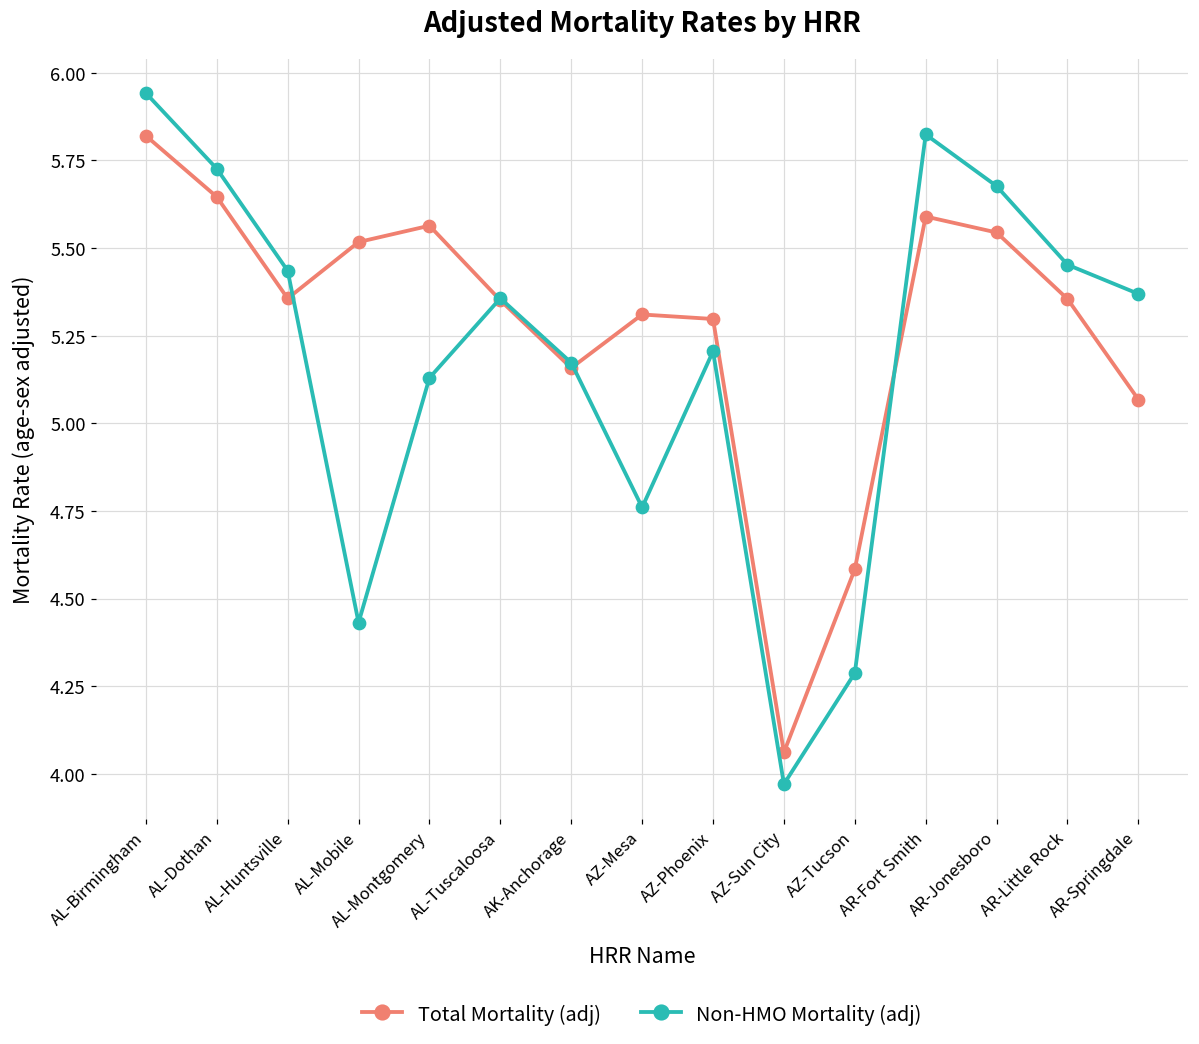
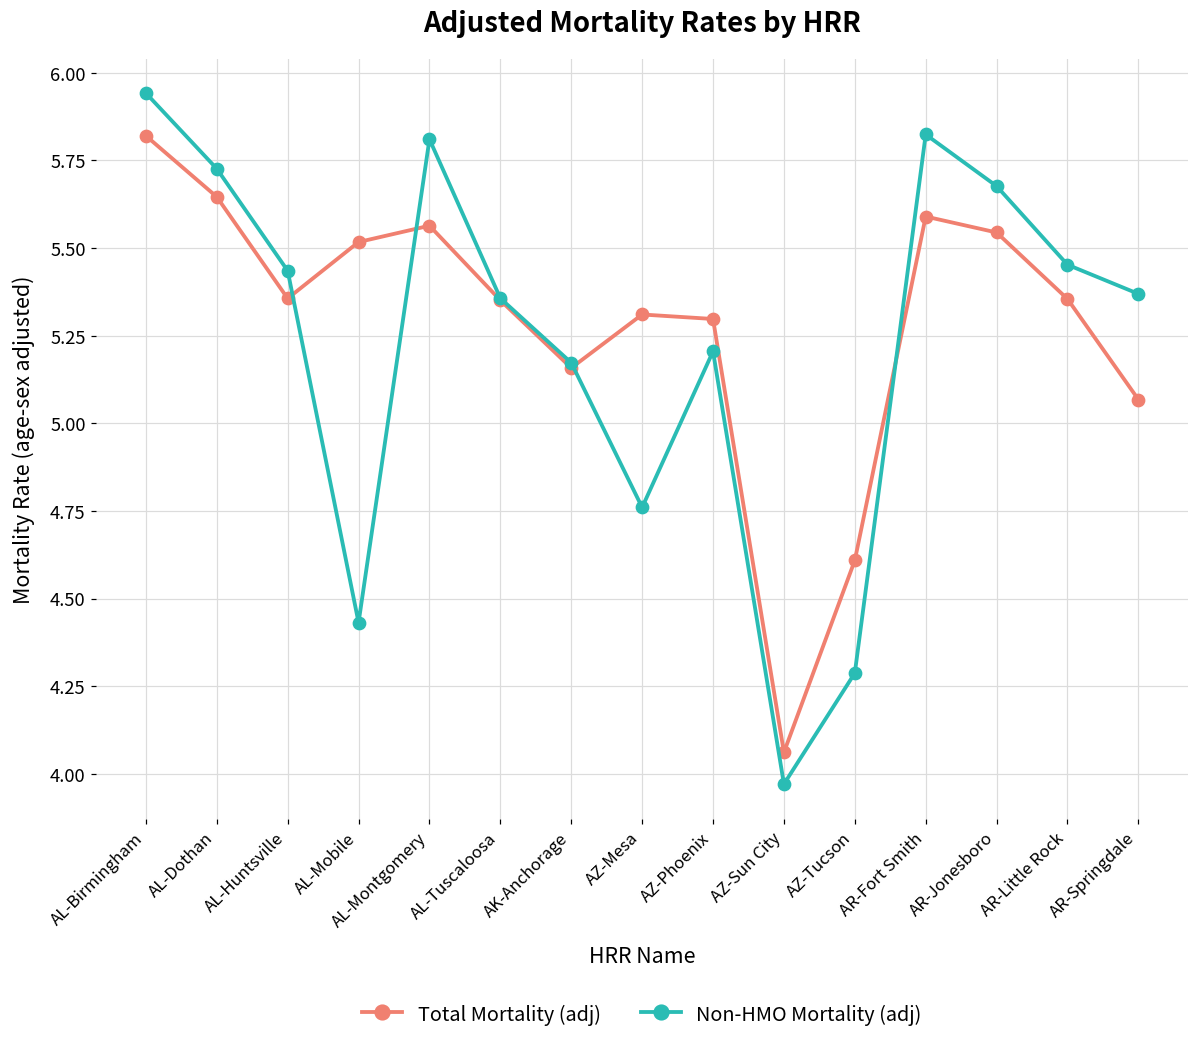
  {
    "Total Mortality (adj)": {
      "AL-Birmingham": 5.82,
      "AL-Dothan": 5.65,
      "AL-Huntsville": 5.36,
      "AL-Mobile": 5.52,
      "AL-Montgomery": 5.56,
      "AK-Anchorage": 5.16,
      "AZ-Mesa": 5.31,
      "AZ-Phoenix": 5.30,
      "AZ-Sun City": 4.06,
-     "AZ-Tucson": 4.58,
+     "AZ-Tucson": 4.61,
      "AR-Fort Smith": 5.59,
      "AR-Jonesboro": 5.54,
      "AR-Little Rock": 5.35,
      "AR-Springdale": 5.07
    },
    "Non-HMO Mortality (adj)": {
      "AL-Birmingham": 5.94,
      "AL-Dothan": 5.73,
      "AL-Huntsville": 5.44,
      "AL-Mobile": 4.43,
-     "AL-Montgomery": 5.13,
+     "AL-Montgomery": 5.81,
      "AK-Anchorage": 5.17,
      "AZ-Mesa": 4.76,
      "AZ-Phoenix": 5.21,
      "AZ-Sun City": 3.97,
      "AZ-Tucson": 4.29,
      "AR-Fort Smith": 5.82,
      "AR-Jonesboro": 5.68,
      "AR-Little Rock": 5.45,
      "AR-Springdale": 5.37
    }
  }
